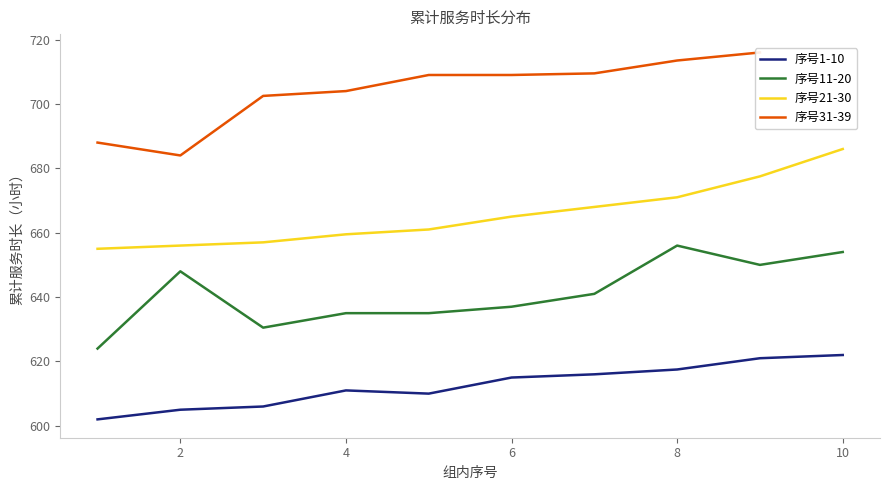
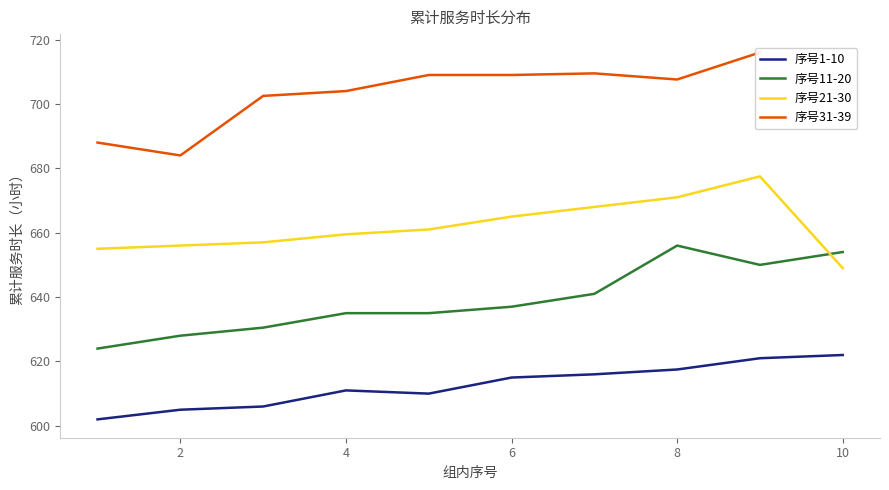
  {
    "序号1-10": {
      "2": 605,
      "4": 611,
      "6": 615,
      "8": 618,
      "10": 622
    },
    "序号11-20": {
-     "2": 648,
+     "2": 628,
      "4": 635,
      "6": 637,
      "8": 656,
      "10": 654
    },
    "序号21-30": {
      "2": 656,
      "4": 660,
      "6": 665,
      "8": 671,
-     "10": 686
+     "10": 649
    },
    "序号31-39": {
      "2": 684,
      "4": 704,
      "6": 709,
-     "8": 714
+     "8": 708
    }
  }
